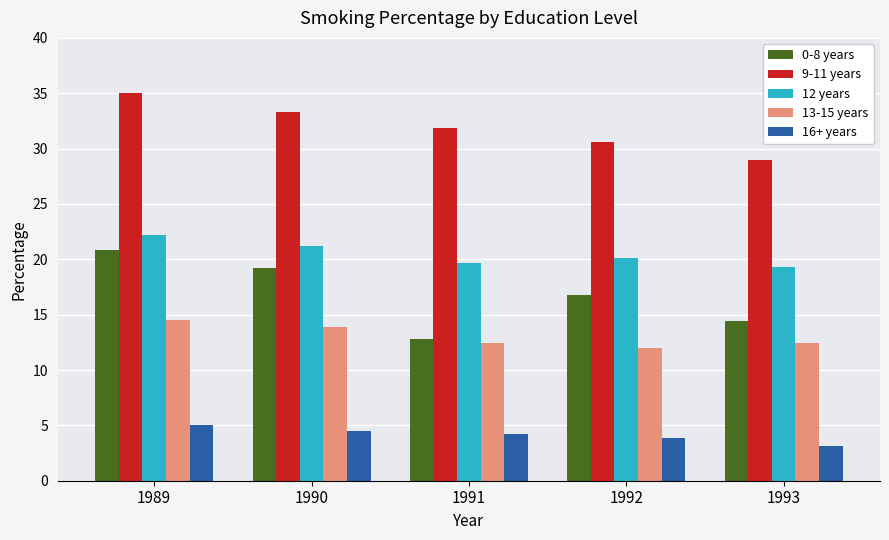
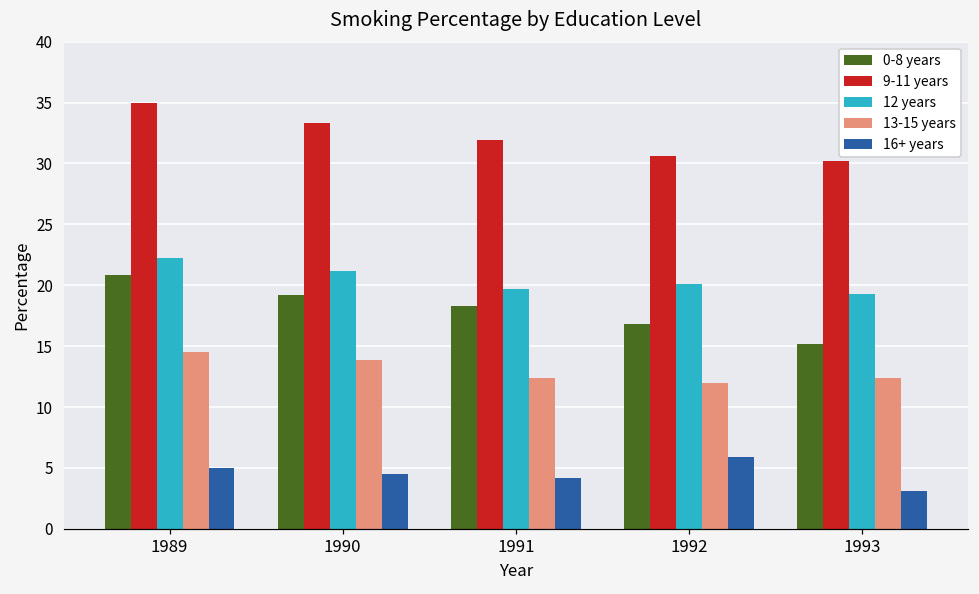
  {
    "0-8 years": {
      "1989": 20.8,
      "1990": 19.2,
-     "1991": 12.8,
+     "1991": 18.3,
      "1992": 16.8,
-     "1993": 14.4
+     "1993": 15.2
    },
    "9-11 years": {
      "1989": 35.0,
      "1990": 33.3,
      "1991": 31.9,
      "1992": 30.6,
-     "1993": 29.0
+     "1993": 30.2
    },
    "12 years": {
      "1989": 22.2,
      "1990": 21.2,
      "1991": 19.7,
      "1992": 20.1,
      "1993": 19.3
    },
    "13-15 years": {
      "1989": 14.5,
      "1990": 13.9,
      "1991": 12.4,
      "1992": 12.0,
      "1993": 12.4
    },
    "16+ years": {
      "1989": 5.0,
      "1990": 4.5,
      "1991": 4.2,
-     "1992": 3.9,
+     "1992": 5.9,
      "1993": 3.1
    }
  }
